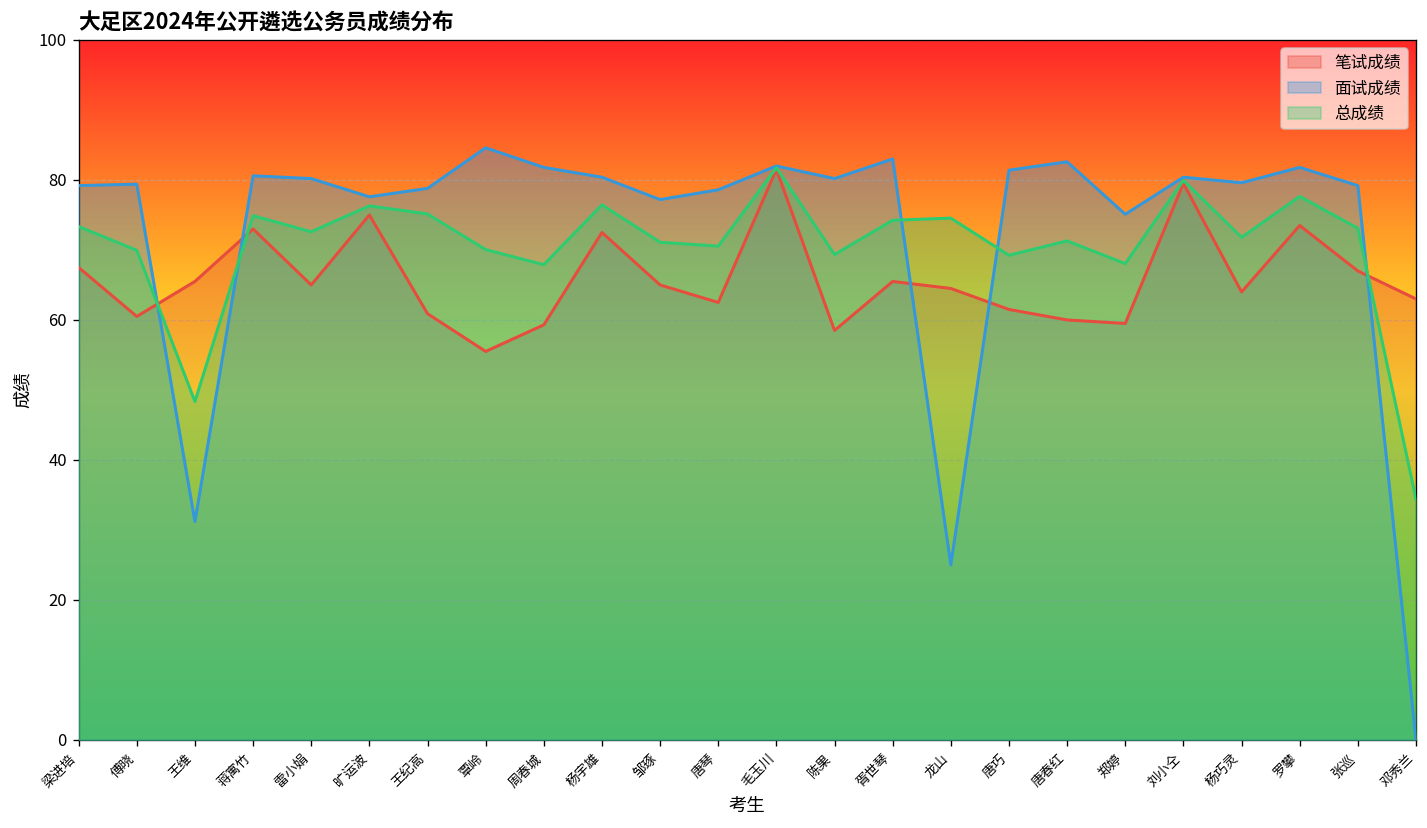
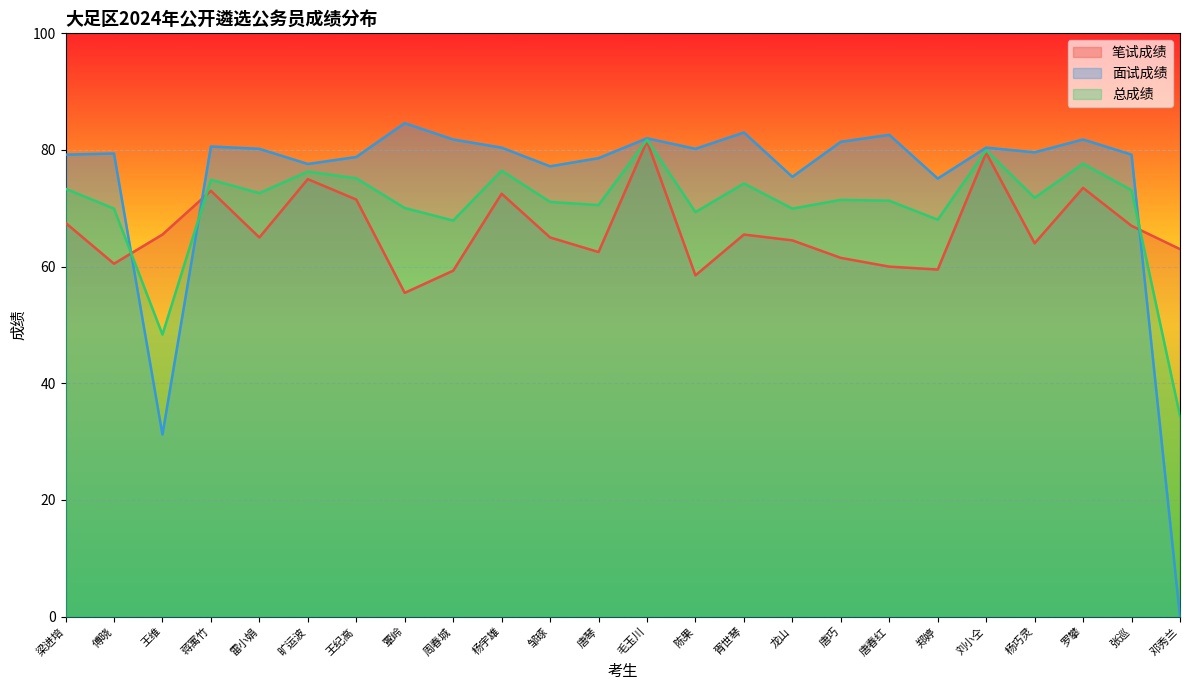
  {
    "笔试成绩": {
      "梁进培": 68,
      "傅晓": 61,
      "王维": 66,
      "蒋寓竹": 73,
      "雷小娟": 65,
      "旷运波": 75,
-     "王纪高": 61,
+     "王纪高": 72,
      "覃岭": 56,
      "周春城": 59,
      "杨宇雄": 73,
      "邹琢": 65,
      "唐琴": 63,
      "陈果": 59,
      "胥世琴": 66,
      "龙山": 65,
      "唐巧": 62,
      "唐春红": 60,
      "郑婷": 60,
      "刘小仝": 80,
      "杨巧灵": 64,
      "罗攀": 74,
      "张巡": 67,
      "邓秀兰": 63
    },
    "面试成绩": {
      "梁进培": 79,
      "傅晓": 79,
      "王维": 31,
      "蒋寓竹": 81,
      "雷小娟": 80,
      "旷运波": 78,
      "王纪高": 79,
      "覃岭": 85,
      "周春城": 82,
      "杨宇雄": 80,
      "邹琢": 77,
      "唐琴": 79,
      "陈果": 80,
      "胥世琴": 83,
-     "龙山": 25,
+     "龙山": 75,
      "唐巧": 81,
      "唐春红": 83,
      "郑婷": 75,
      "刘小仝": 80,
      "杨巧灵": 80,
      "罗攀": 82,
      "张巡": 79,
      "邓秀兰": 0
    },
    "总成绩": {
      "梁进培": 73,
      "傅晓": 70,
      "王维": 48,
      "蒋寓竹": 75,
      "雷小娟": 73,
      "旷运波": 76,
      "王纪高": 75,
      "覃岭": 70,
      "周春城": 68,
      "杨宇雄": 76,
      "邹琢": 71,
      "唐琴": 71,
      "陈果": 69,
      "胥世琴": 74,
-     "龙山": 75,
-     "唐巧": 69,
+     "龙山": 70,
+     "唐巧": 71,
      "唐春红": 71,
      "郑婷": 68,
      "刘小仝": 80,
      "杨巧灵": 72,
      "罗攀": 78,
      "张巡": 73,
      "邓秀兰": 34
    }
  }
